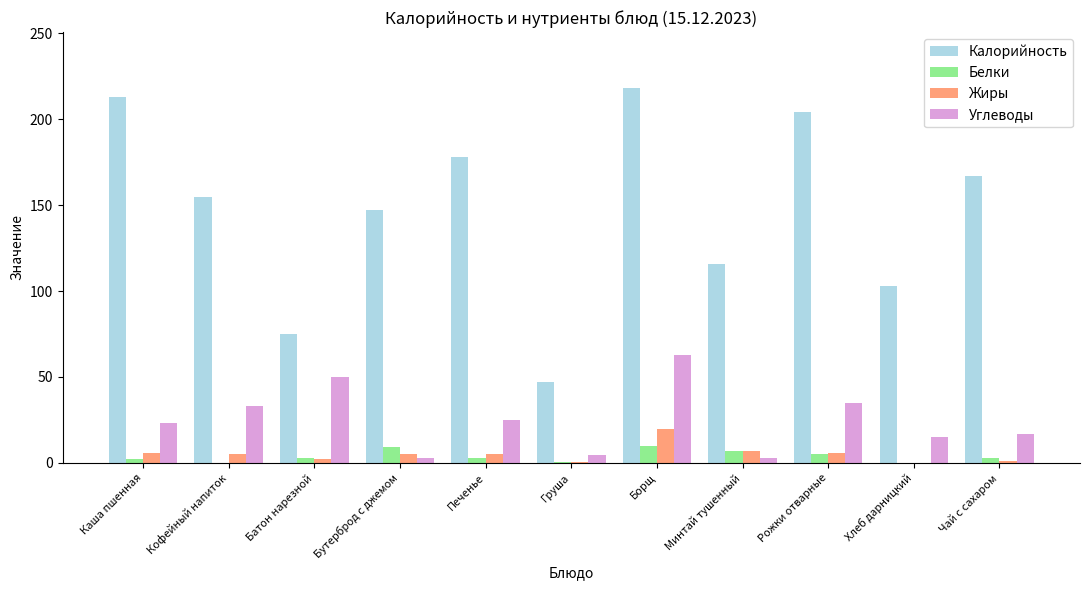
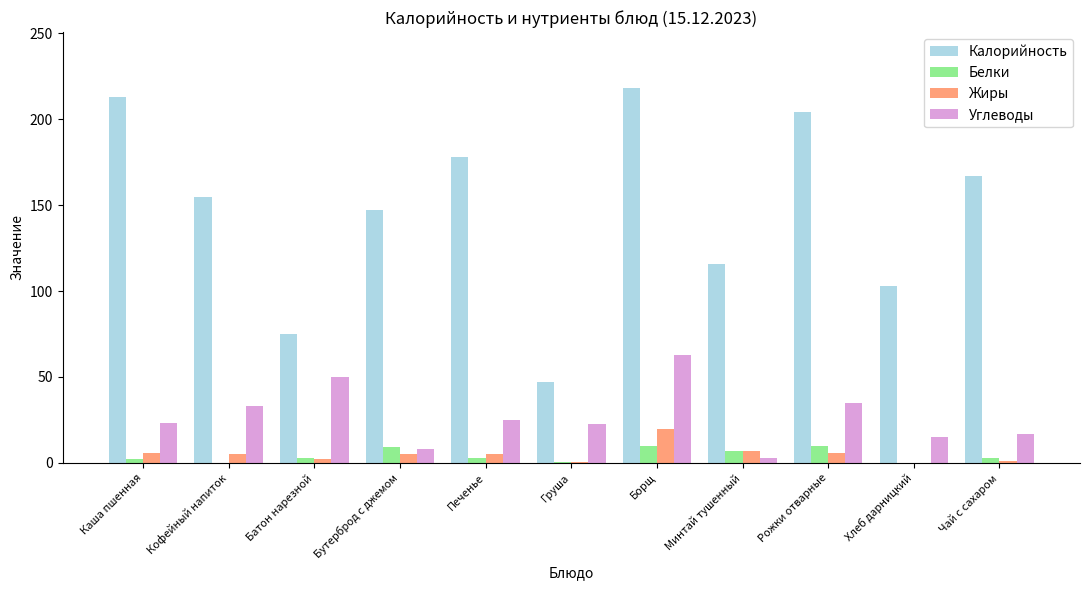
  {
    "Калорийность": {
      "Каша пшенная": 213,
      "Кофейный напиток": 155,
      "Батон нарезной": 75,
      "Бутерброд с джемом": 147,
      "Печенье": 178,
      "Груша": 47,
      "Борщ": 218,
      "Минтай тушенный": 116,
      "Рожки отварные": 204,
      "Хлеб дарницкий": 103,
      "Чай с сахаром": 167
    },
    "Белки": {
      "Каша пшенная": 2,
      "Кофейный напиток": 0,
      "Батон нарезной": 3,
      "Бутерброд с джемом": 9,
      "Печенье": 3,
      "Борщ": 10,
      "Минтай тушенный": 7,
-     "Рожки отварные": 5,
+     "Рожки отварные": 10,
      "Хлеб дарницкий": 0,
      "Чай с сахаром": 3
    },
    "Жиры": {
      "Каша пшенная": 6,
      "Кофейный напиток": 5,
      "Батон нарезной": 2,
      "Бутерброд с джемом": 5,
      "Печенье": 5,
      "Борщ": 20,
      "Минтай тушенный": 7,
      "Рожки отварные": 6,
      "Хлеб дарницкий": 0
    },
    "Углеводы": {
      "Каша пшенная": 23,
      "Кофейный напиток": 33,
      "Батон нарезной": 50,
-     "Бутерброд с джемом": 3,
+     "Бутерброд с джемом": 8,
      "Печенье": 25,
-     "Груша": 5,
+     "Груша": 23,
      "Борщ": 63,
      "Минтай тушенный": 3,
      "Рожки отварные": 35,
      "Хлеб дарницкий": 15,
      "Чай с сахаром": 17
    }
  }
